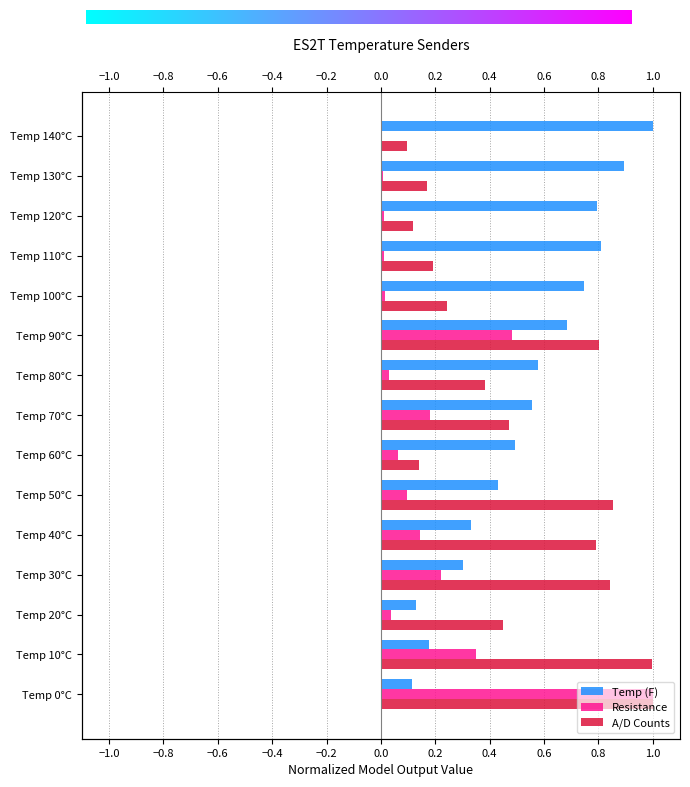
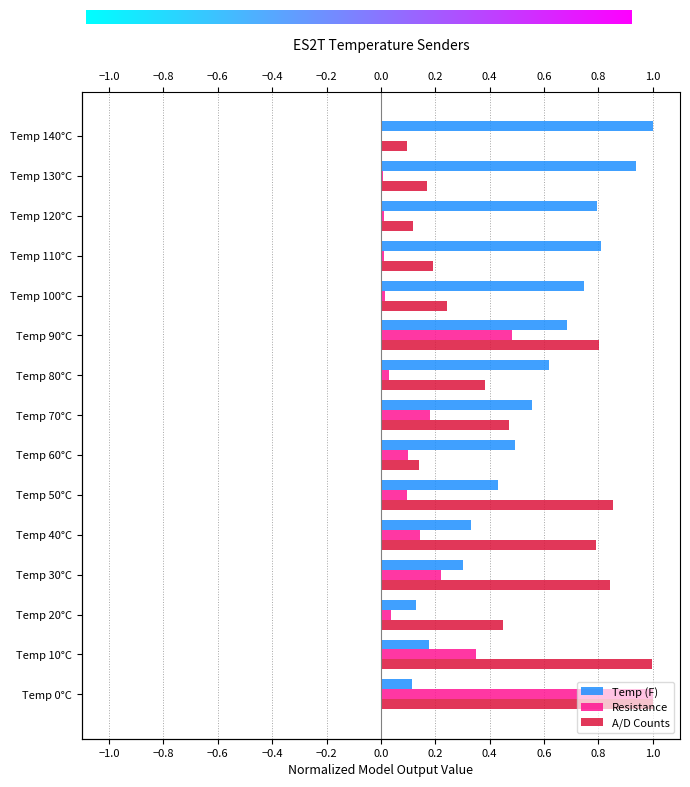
  {
    "Temp (F)": {
      "Temp 140°C": 1.00,
-     "Temp 130°C": 0.89,
+     "Temp 130°C": 0.94,
      "Temp 120°C": 0.80,
      "Temp 110°C": 0.81,
      "Temp 100°C": 0.75,
      "Temp 90°C": 0.68,
-     "Temp 80°C": 0.58,
+     "Temp 80°C": 0.62,
      "Temp 70°C": 0.56,
      "Temp 60°C": 0.49,
      "Temp 50°C": 0.43,
      "Temp 40°C": 0.33,
      "Temp 30°C": 0.30,
      "Temp 20°C": 0.13,
      "Temp 10°C": 0.18,
      "Temp 0°C": 0.11
    },
    "Resistance": {
      "Temp 120°C": 0.01,
      "Temp 110°C": 0.01,
      "Temp 100°C": 0.02,
      "Temp 90°C": 0.48,
      "Temp 80°C": 0.03,
      "Temp 70°C": 0.18,
-     "Temp 60°C": 0.06,
+     "Temp 60°C": 0.10,
      "Temp 50°C": 0.09,
      "Temp 40°C": 0.14,
      "Temp 30°C": 0.22,
      "Temp 20°C": 0.04,
      "Temp 10°C": 0.35
    },
    "A/D Counts": {
      "Temp 140°C": 0.10,
      "Temp 130°C": 0.17,
      "Temp 120°C": 0.12,
      "Temp 110°C": 0.19,
      "Temp 100°C": 0.24,
      "Temp 90°C": 0.80,
      "Temp 80°C": 0.38,
      "Temp 70°C": 0.47,
      "Temp 60°C": 0.14,
      "Temp 50°C": 0.86,
      "Temp 40°C": 0.79,
      "Temp 30°C": 0.84,
      "Temp 20°C": 0.45,
      "Temp 10°C": 1.00
    }
  }
